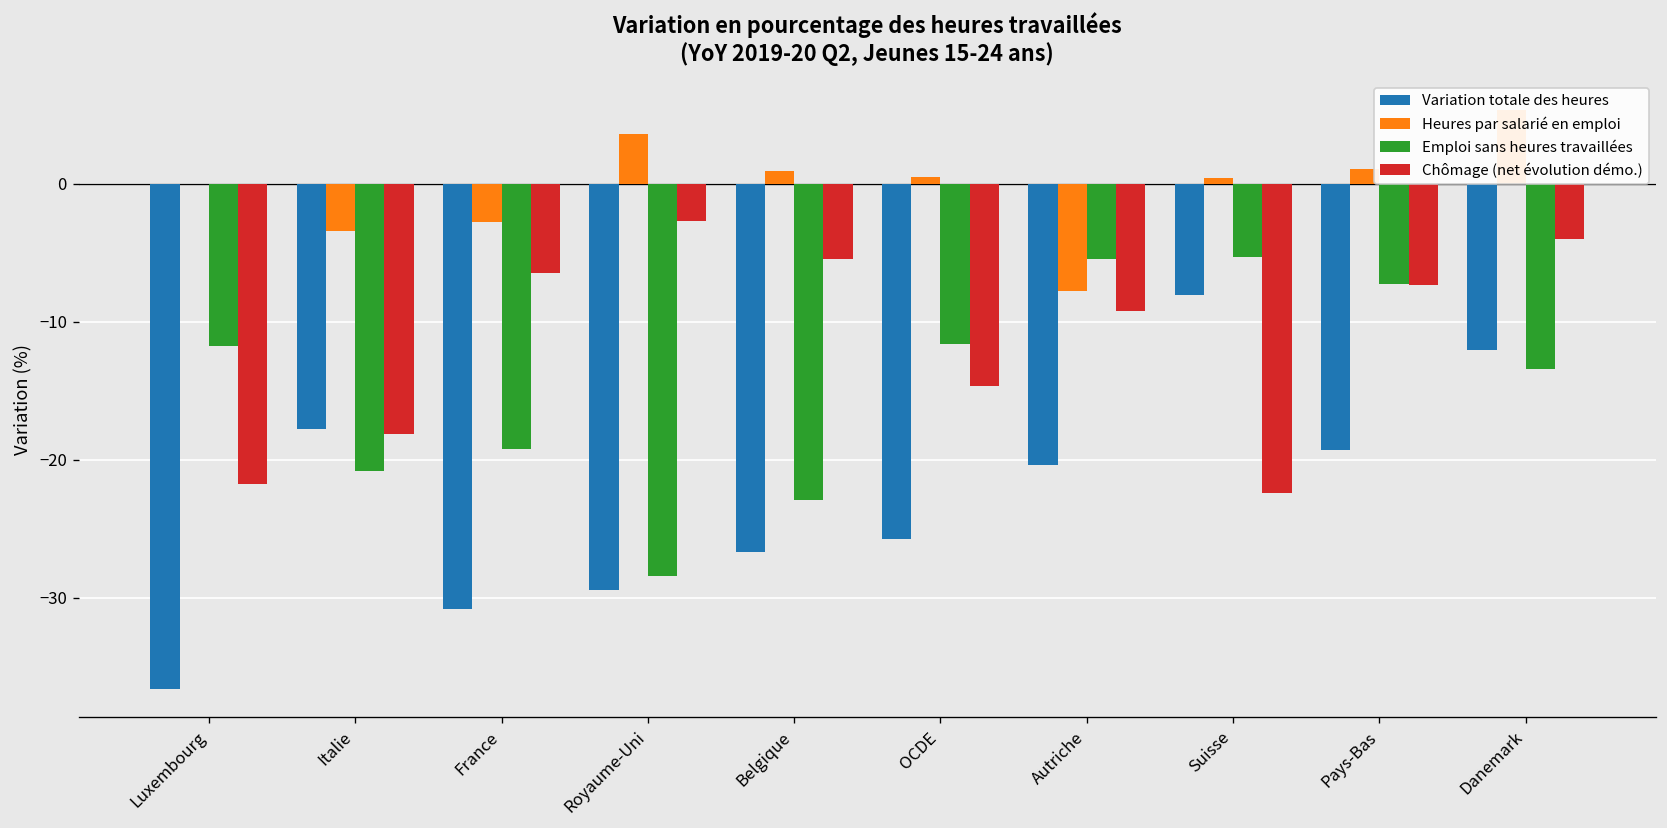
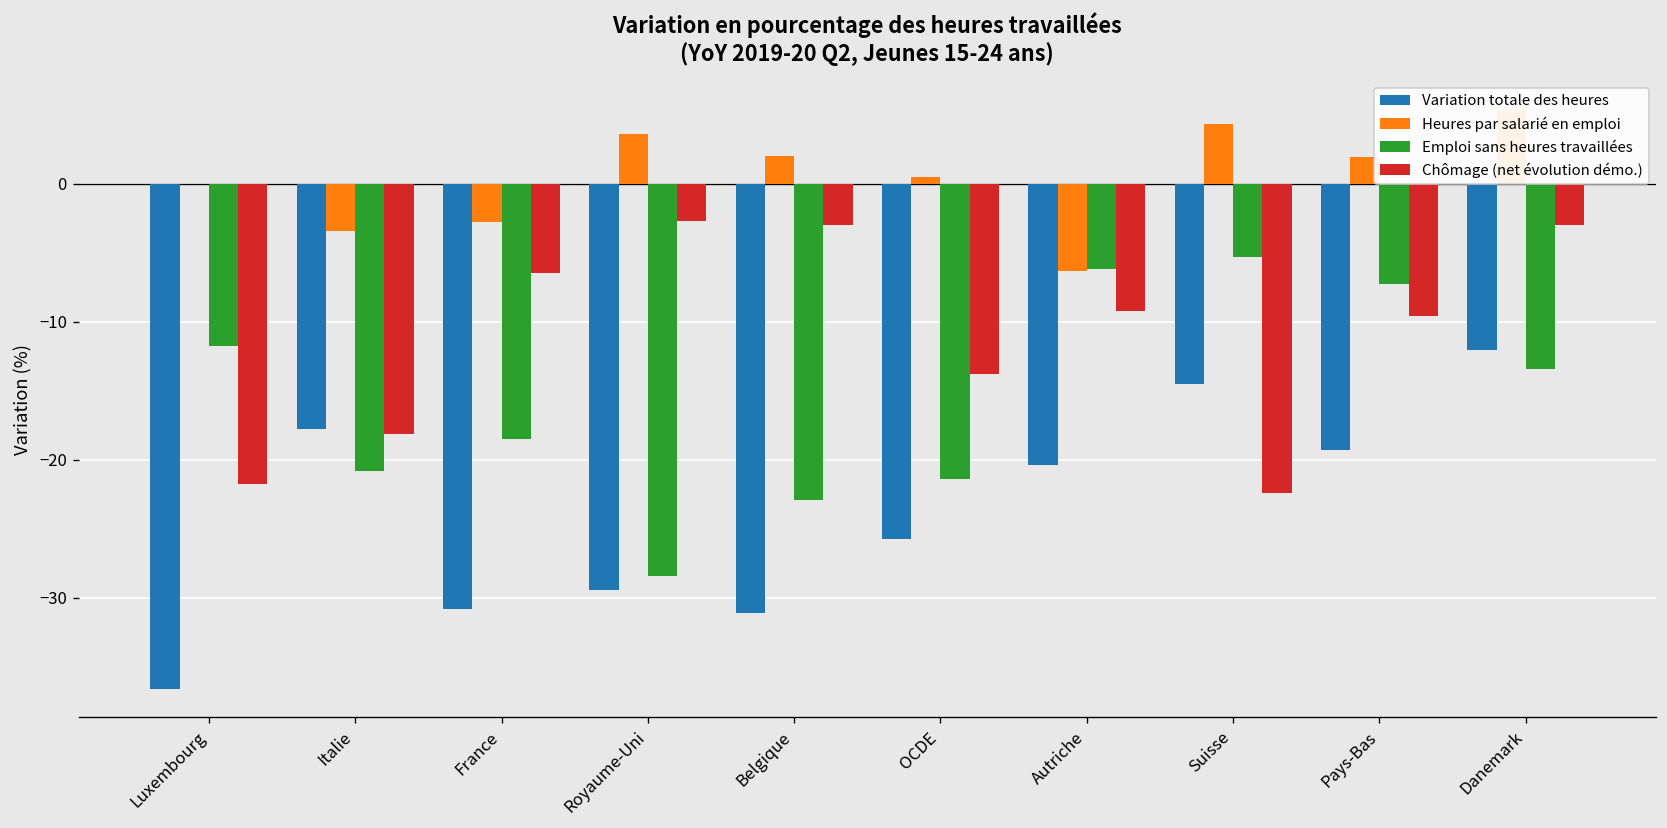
  {
    "Variation totale des heures": {
      "Luxembourg": -36.6,
      "Italie": -17.8,
      "France": -30.8,
      "Royaume-Uni": -29.4,
-     "Belgique": -26.7,
+     "Belgique": -31.1,
      "OCDE": -25.8,
      "Autriche": -20.4,
-     "Suisse": -8.1,
+     "Suisse": -14.5,
      "Pays-Bas": -19.3,
      "Danemark": -12.0
    },
    "Heures par salarié en emploi": {
      "Italie": -3.4,
      "France": -2.7,
      "Royaume-Uni": 3.6,
-     "Belgique": 0.9,
+     "Belgique": 2.0,
      "OCDE": 0.5,
-     "Autriche": -7.8,
-     "Suisse": 0.4,
-     "Pays-Bas": 1.1
+     "Autriche": -6.3,
+     "Suisse": 4.3,
+     "Pays-Bas": 1.9
    },
    "Emploi sans heures travaillées": {
      "Luxembourg": -11.8,
      "Italie": -20.8,
-     "France": -19.2,
+     "France": -18.5,
      "Royaume-Uni": -28.4,
      "Belgique": -22.9,
-     "OCDE": -11.6,
-     "Autriche": -5.4,
+     "OCDE": -21.4,
+     "Autriche": -6.2,
      "Suisse": -5.3,
      "Pays-Bas": -7.3,
      "Danemark": -13.4
    },
    "Chômage (net évolution démo.)": {
      "Luxembourg": -21.8,
      "Italie": -18.2,
      "France": -6.5,
      "Royaume-Uni": -2.7,
-     "Belgique": -5.5,
-     "OCDE": -14.6,
+     "Belgique": -3.0,
+     "OCDE": -13.8,
      "Autriche": -9.2,
      "Suisse": -22.4,
-     "Pays-Bas": -7.3,
-     "Danemark": -4.0
+     "Pays-Bas": -9.6,
+     "Danemark": -3.0
    }
  }
